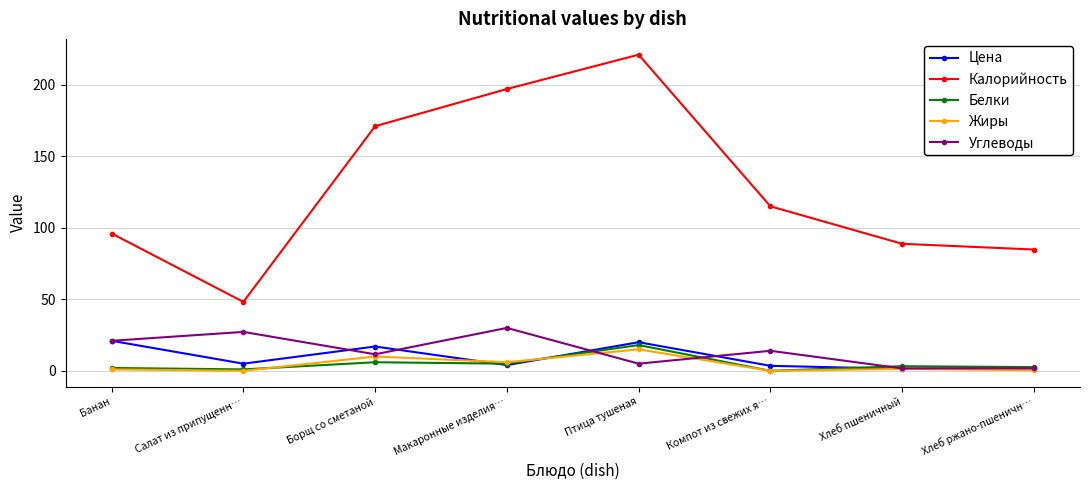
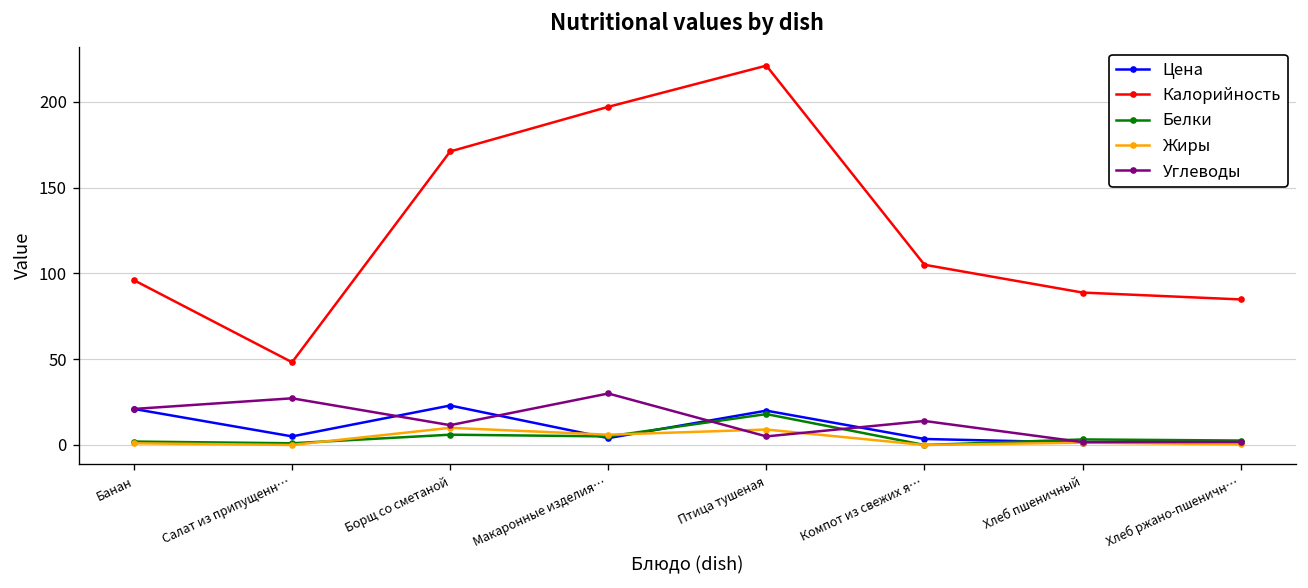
  {
    "Цена": {
      "Салат из припущенн…": 5,
-     "Борщ со сметаной": 17,
+     "Борщ со сметаной": 23,
      "Птица тушеная": 20,
      "Компот из свежих я…": 4
    },
    "Калорийность": {
      "Банан": 96,
      "Салат из припущенн…": 48,
      "Борщ со сметаной": 171,
      "Макаронные изделия…": 197,
      "Птица тушеная": 221,
-     "Компот из свежих я…": 115,
+     "Компот из свежих я…": 105,
      "Хлеб пшеничный": 89,
      "Хлеб ржано-пшеничн…": 85
    },
    "Белки": {
      "Борщ со сметаной": 6,
      "Птица тушеная": 18
    },
    "Жиры": {
-     "Птица тушеная": 15
+     "Птица тушеная": 9
    },
    "Углеводы": {
      "Салат из припущенн…": 27,
      "Макаронные изделия…": 30,
      "Птица тушеная": 5,
      "Компот из свежих я…": 14
    }
  }
